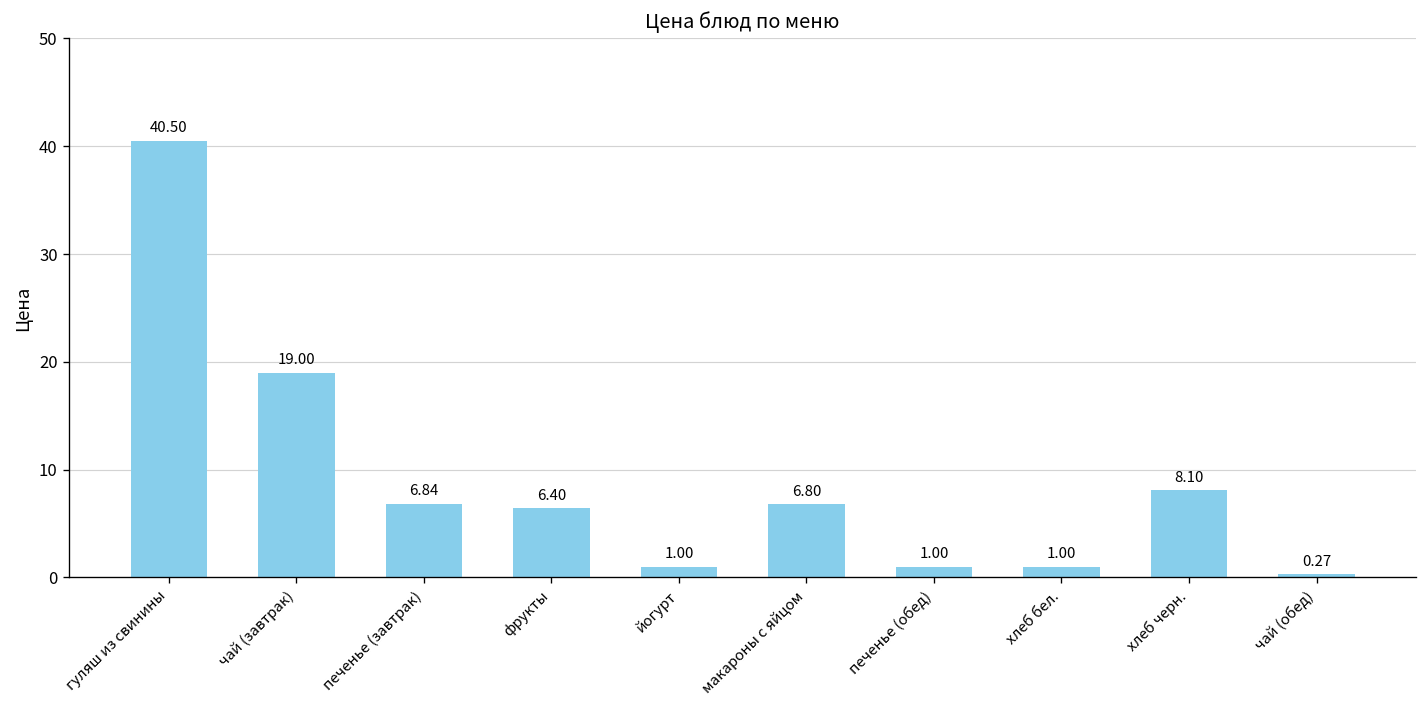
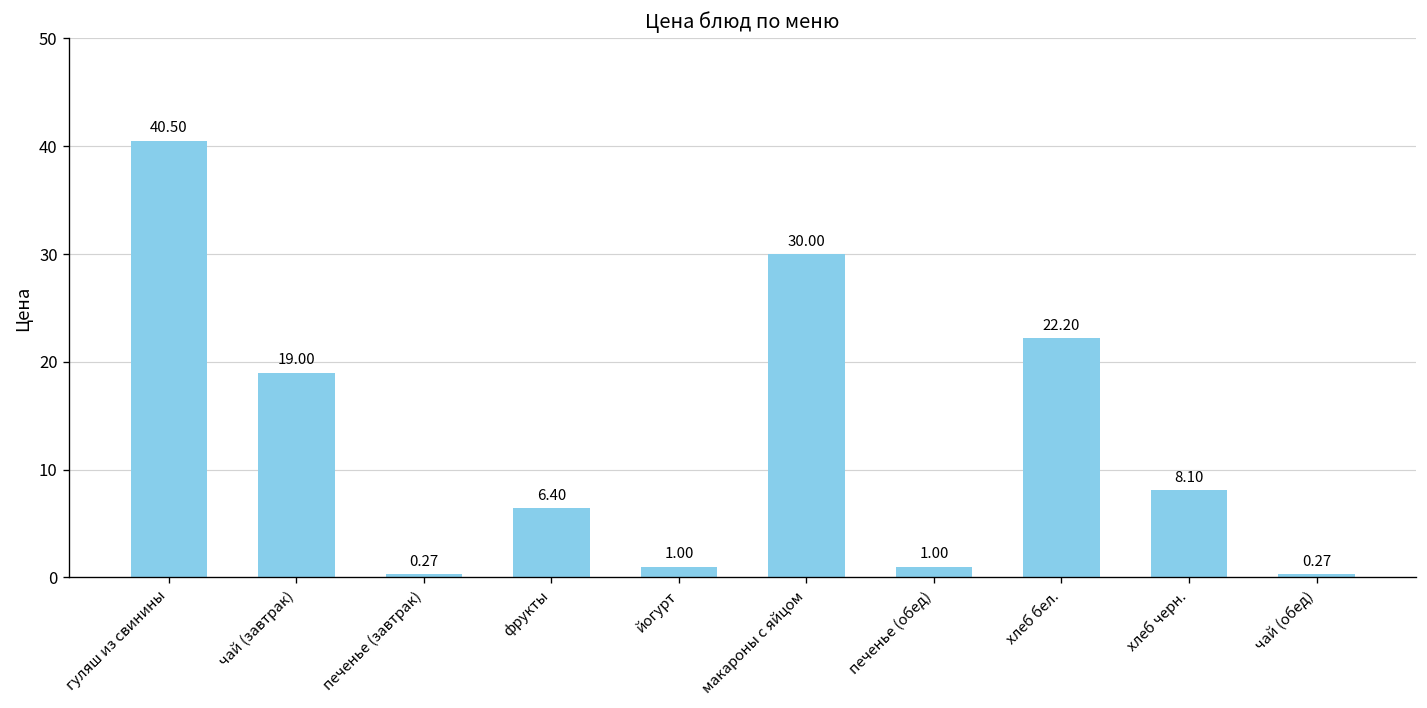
  {
    "гуляш из свинины": 40.50,
    "чай (завтрак)": 19.00,
-   "печенье (завтрак)": 6.84,
+   "печенье (завтрак)": 0.27,
    "фрукты": 6.40,
    "йогурт": 1.00,
-   "макароны с яйцом": 6.80,
+   "макароны с яйцом": 30.00,
    "печенье (обед)": 1.00,
-   "хлеб бел.": 1.00,
+   "хлеб бел.": 22.20,
    "хлеб черн.": 8.10,
    "чай (обед)": 0.27
  }
